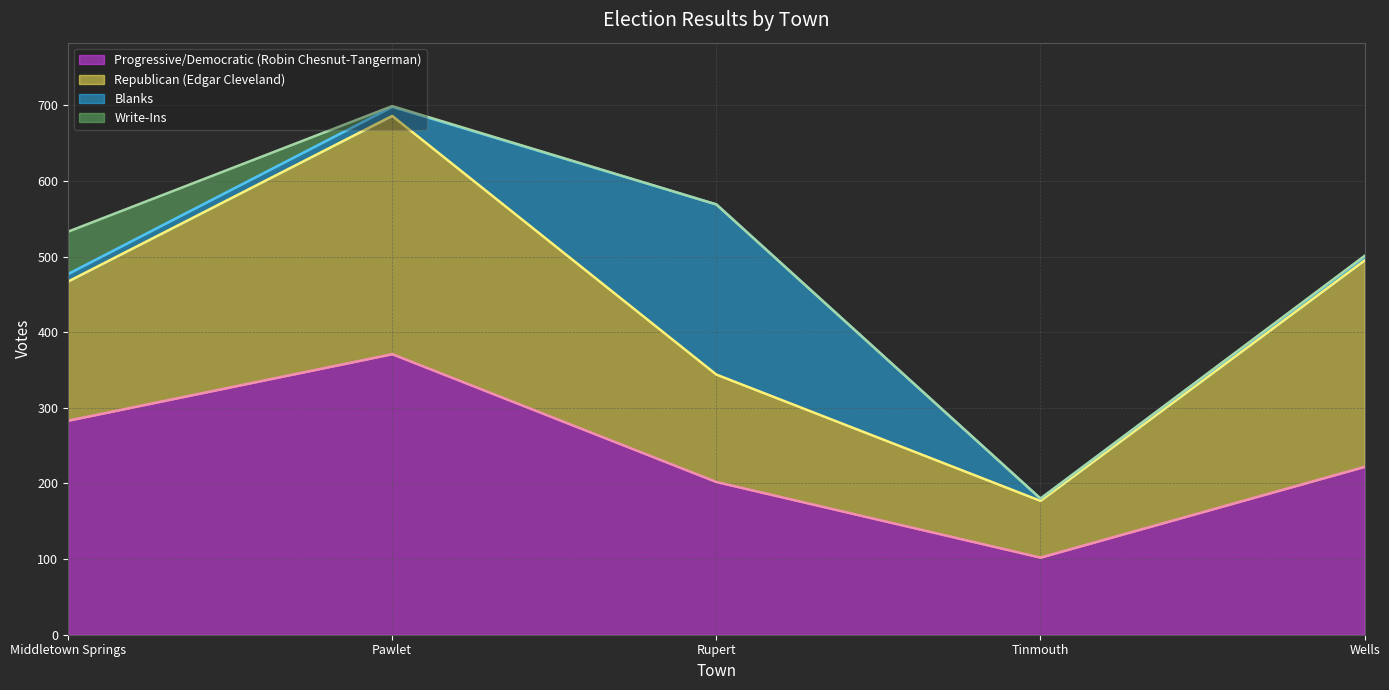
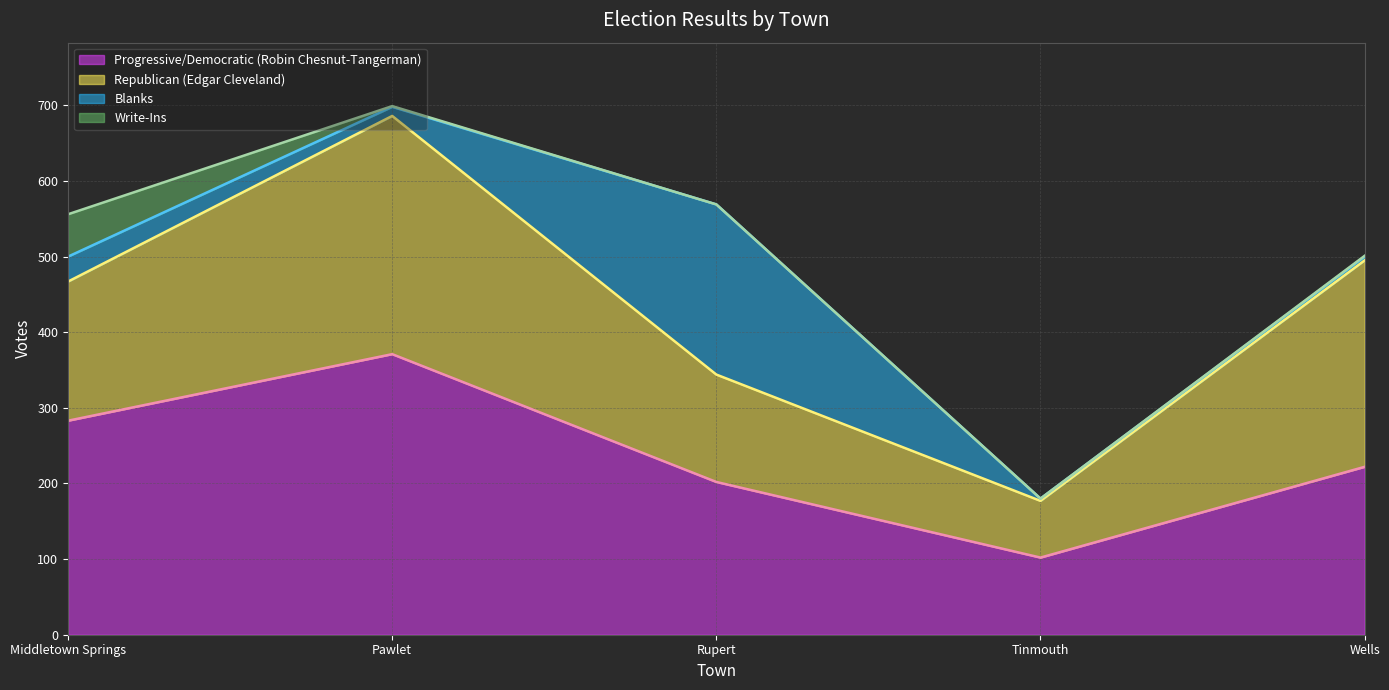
  {
    "Progressive/Democratic (Robin Chesnut-Tangerman)": {
      "Middletown Springs": 280,
      "Pawlet": 370,
      "Rupert": 200,
      "Tinmouth": 100,
      "Wells": 220
    },
    "Republican (Edgar Cleveland)": {
      "Middletown Springs": 180,
      "Rupert": 140,
      "Wells": 270
    },
    "Blanks": {
-     "Middletown Springs": 10
+     "Middletown Springs": 30
    },
    "Write-Ins": {
      "Middletown Springs": 60
    }
  }
